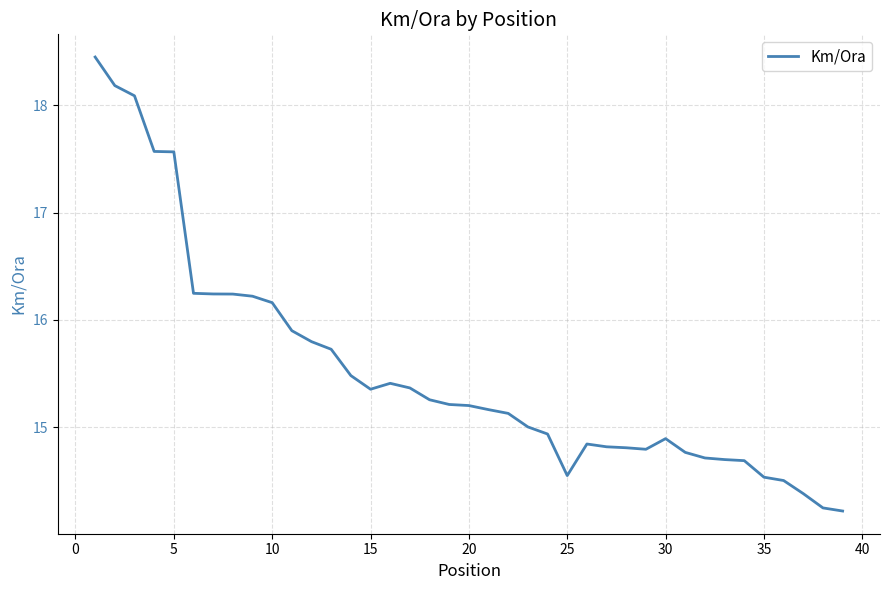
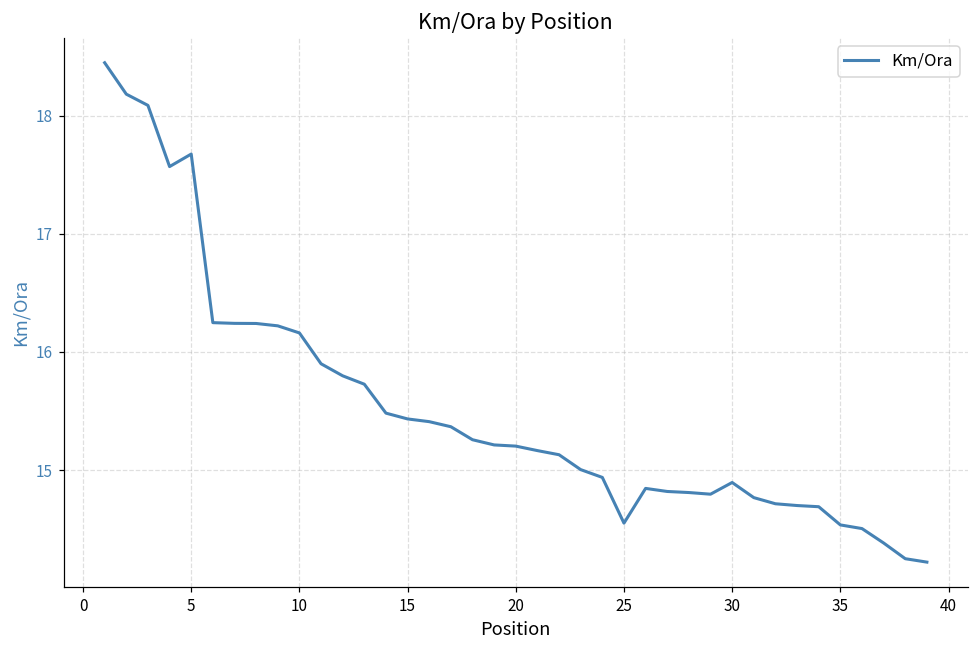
  {
-   "5": 17.57,
+   "5": 17.68,
    "10": 16.16,
-   "15": 15.36,
+   "15": 15.43,
    "20": 15.20,
    "25": 14.55,
    "30": 14.90,
    "35": 14.54
  }
